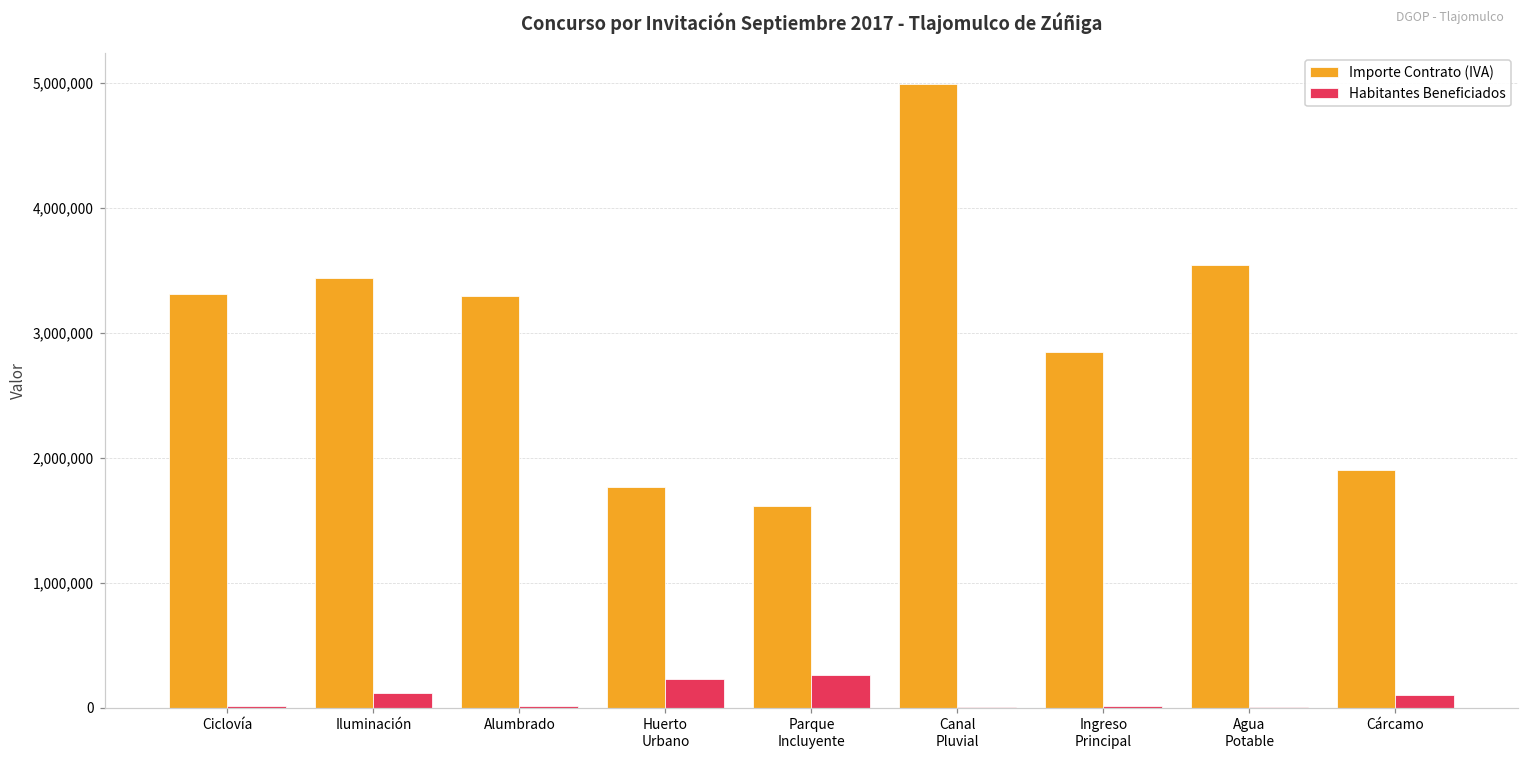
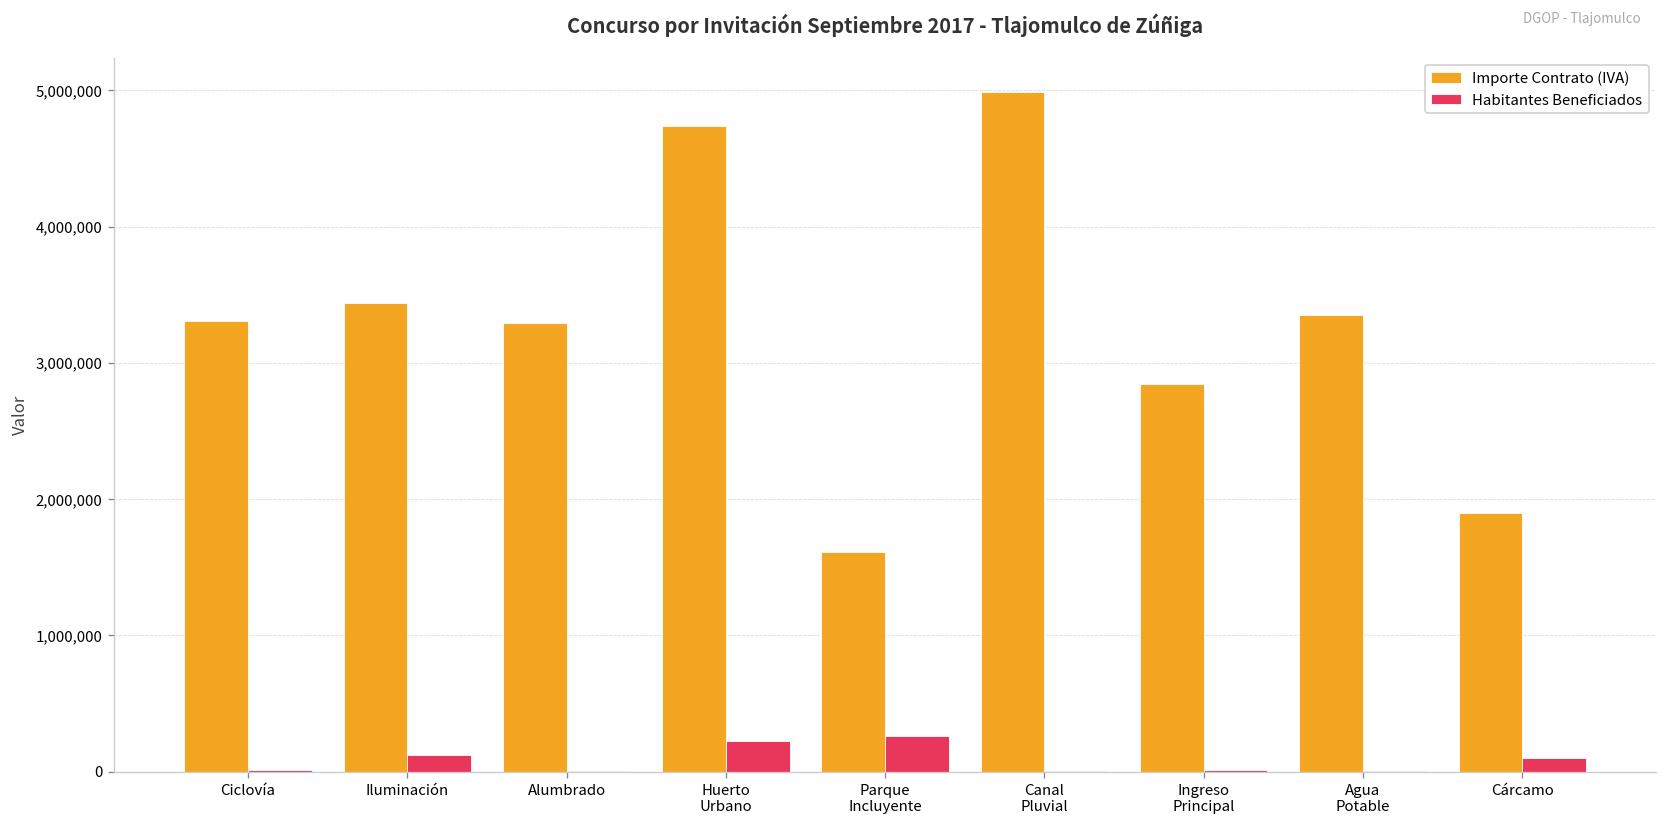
  {
    "Importe Contrato (IVA)": {
      "Ciclovía": "3,310,000",
      "Iluminación": "3,440,000",
      "Alumbrado": "3,290,000",
-     "Huerto Urbano": "1,770,000",
+     "Huerto Urbano": "4,740,000",
      "Parque Incluyente": "1,610,000",
      "Canal Pluvial": "4,990,000",
      "Ingreso Principal": "2,850,000",
-     "Agua Potable": "3,540,000",
+     "Agua Potable": "3,350,000",
      "Cárcamo": "1,900,000"
    },
    "Habitantes Beneficiados": {
      "Iluminación": "120,000",
      "Huerto Urbano": "230,000",
      "Parque Incluyente": "260,000",
      "Cárcamo": "100,000"
    }
  }
